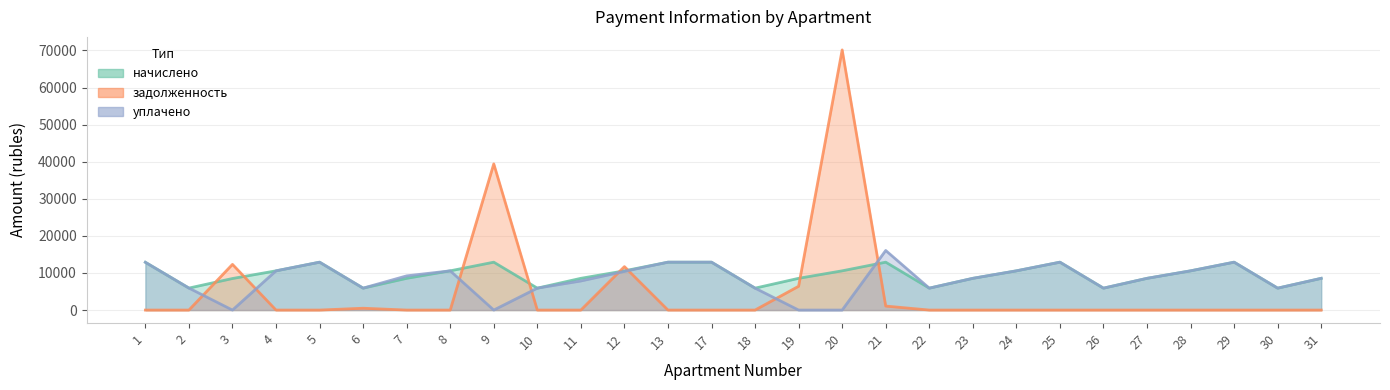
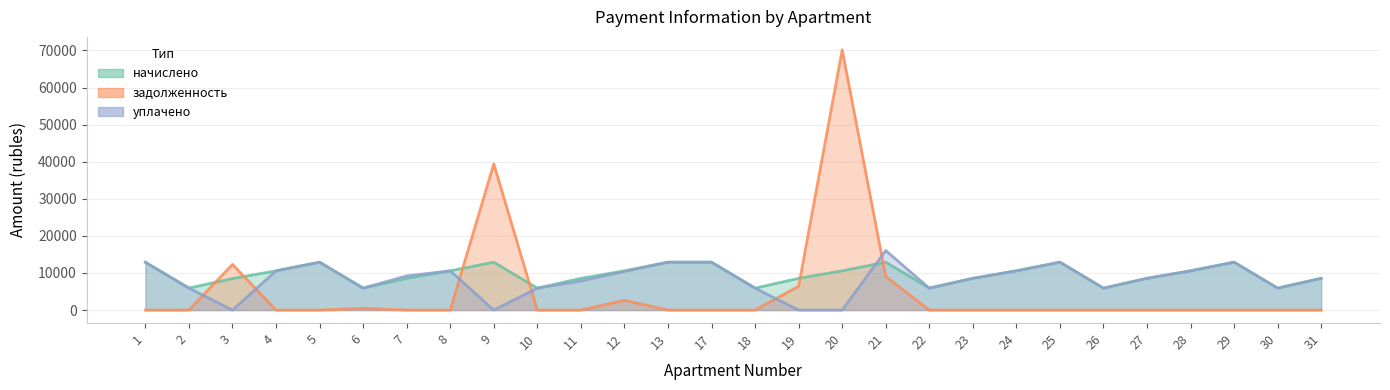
  {
    "задолженность": {
      "1": 0,
      "2": 0,
      "3": 12000,
      "4": 0,
      "5": 0,
      "6": 0,
      "7": 0,
      "8": 0,
      "9": 39000,
      "10": 0,
      "11": 0,
-     "12": 12000,
+     "12": 3000,
      "13": 0,
      "17": 0,
      "18": 0,
      "19": 6000,
      "20": 70000,
-     "21": 1000,
+     "21": 9000,
      "22": 0,
      "23": 0,
      "24": 0,
      "25": 0,
      "26": 0,
      "27": 0,
      "28": 0,
      "29": 0,
      "30": 0,
      "31": 0
    }
  }
